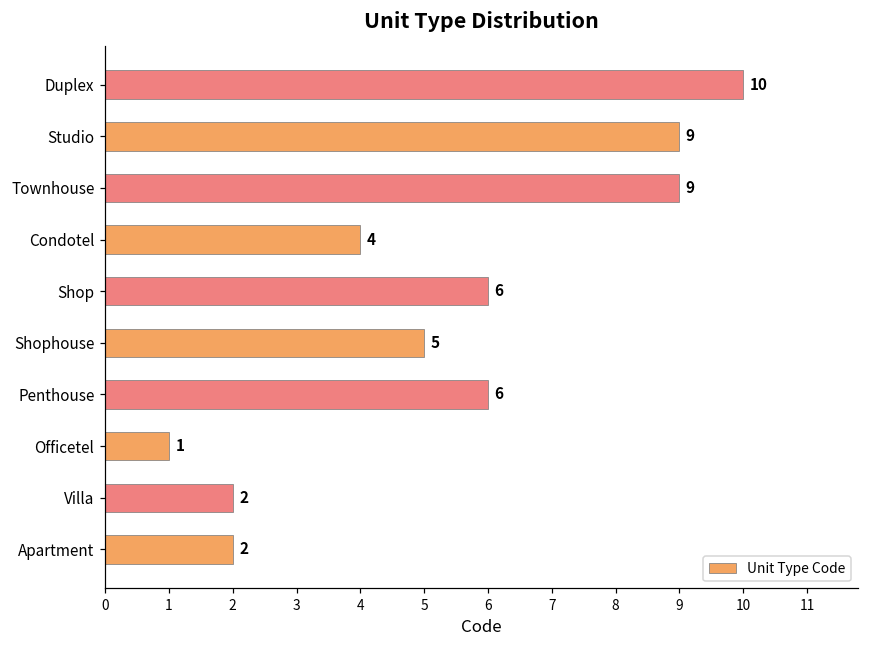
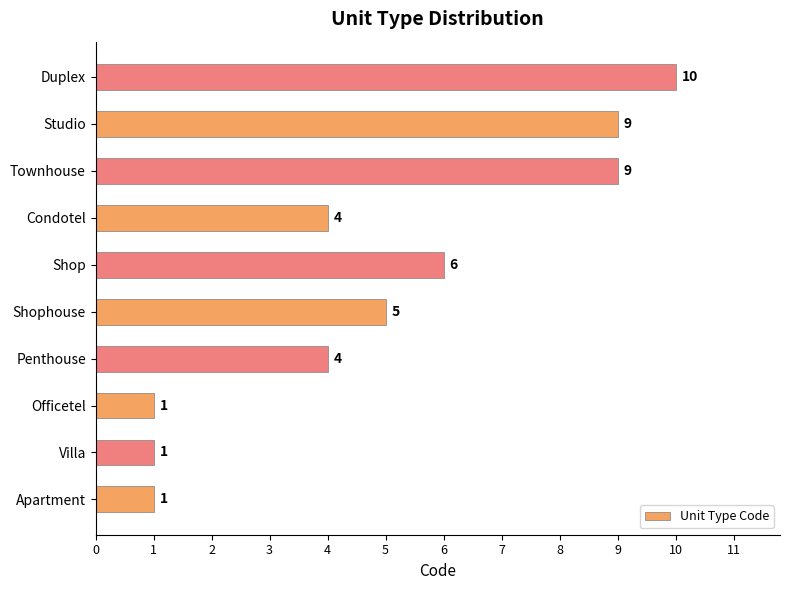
  {
    "Duplex": 10,
    "Studio": 9,
    "Townhouse": 9,
    "Condotel": 4,
    "Shop": 6,
    "Shophouse": 5,
-   "Penthouse": 6,
+   "Penthouse": 4,
    "Officetel": 1,
-   "Villa": 2,
-   "Apartment": 2
+   "Villa": 1,
+   "Apartment": 1
  }
